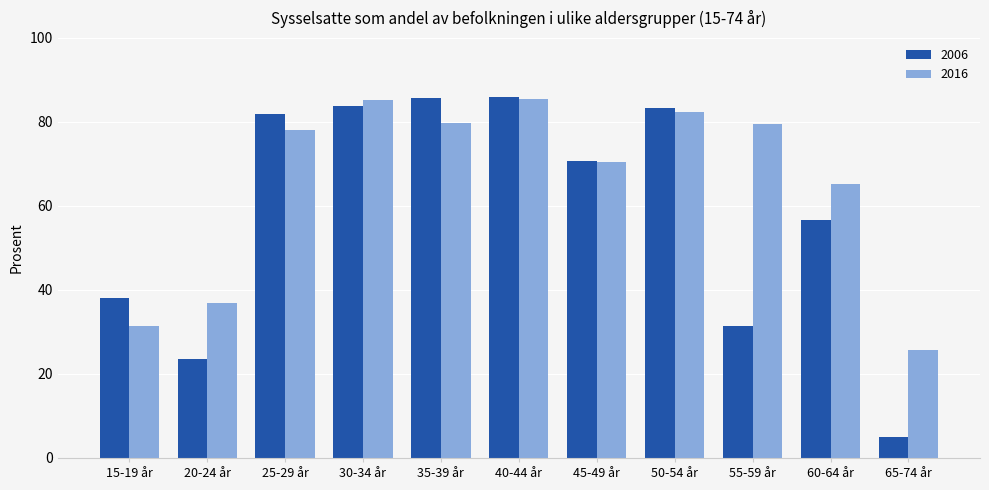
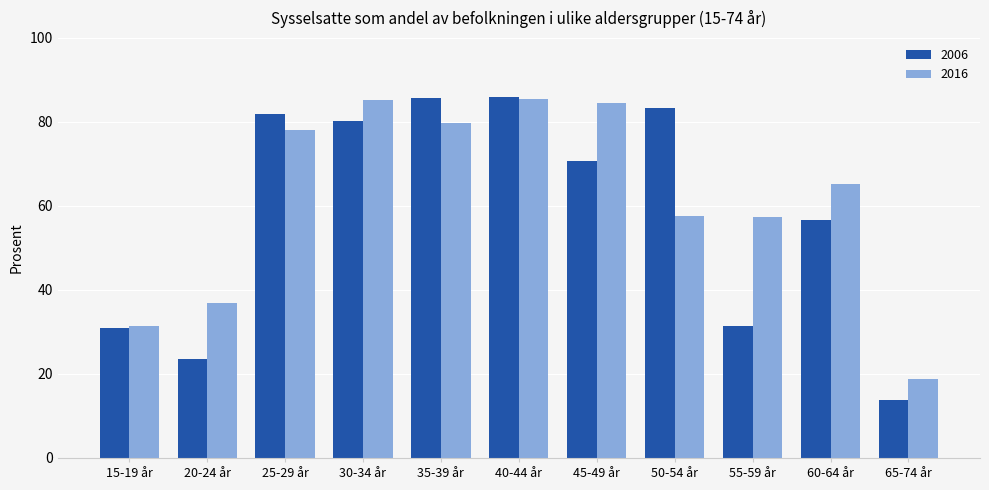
  {
    "2006": {
-     "15-19 år": 38,
+     "15-19 år": 31,
      "20-24 år": 24,
      "25-29 år": 82,
-     "30-34 år": 84,
+     "30-34 år": 80,
      "35-39 år": 86,
      "40-44 år": 86,
      "45-49 år": 71,
      "50-54 år": 83,
      "55-59 år": 32,
      "60-64 år": 57,
-     "65-74 år": 5
+     "65-74 år": 14
    },
    "2016": {
      "15-19 år": 31,
      "20-24 år": 37,
      "25-29 år": 78,
      "30-34 år": 85,
      "35-39 år": 80,
      "40-44 år": 85,
-     "45-49 år": 71,
-     "50-54 år": 82,
-     "55-59 år": 79,
+     "45-49 år": 85,
+     "50-54 år": 58,
+     "55-59 år": 57,
      "60-64 år": 65,
-     "65-74 år": 26
+     "65-74 år": 19
    }
  }
